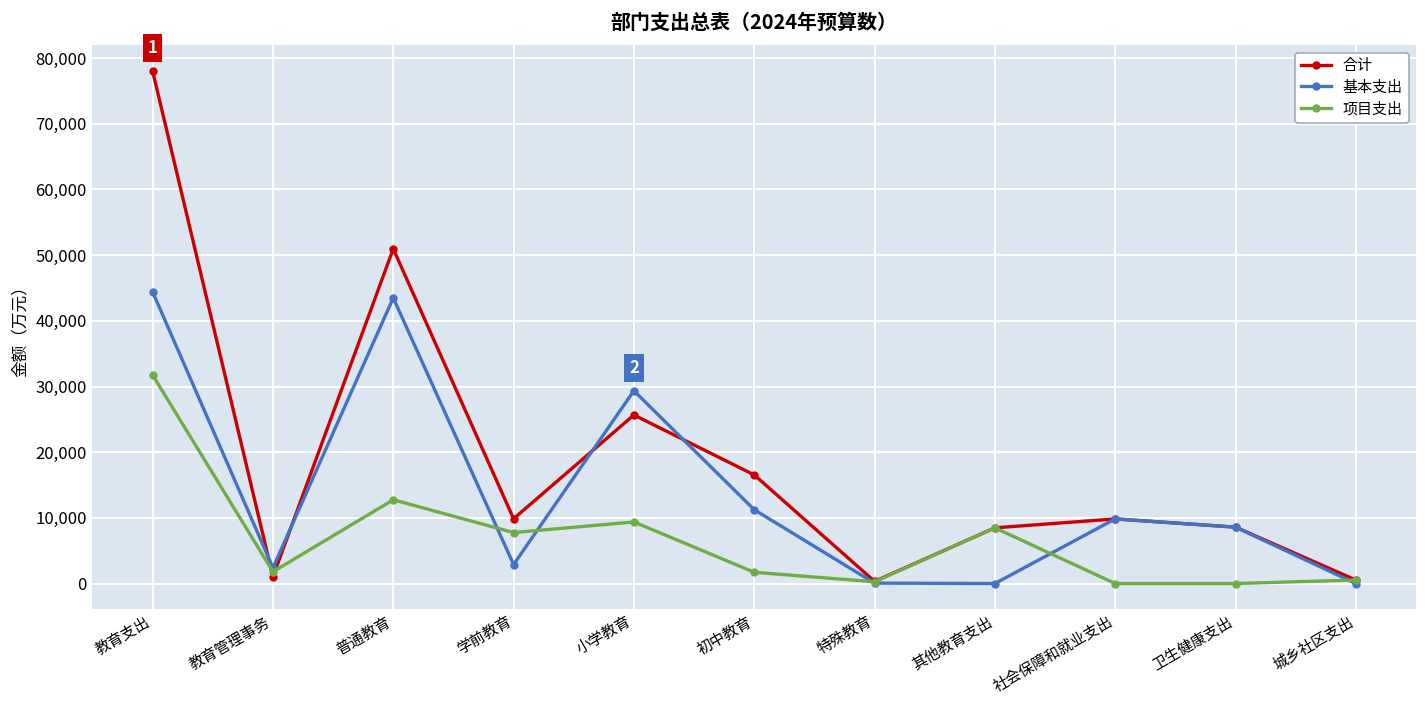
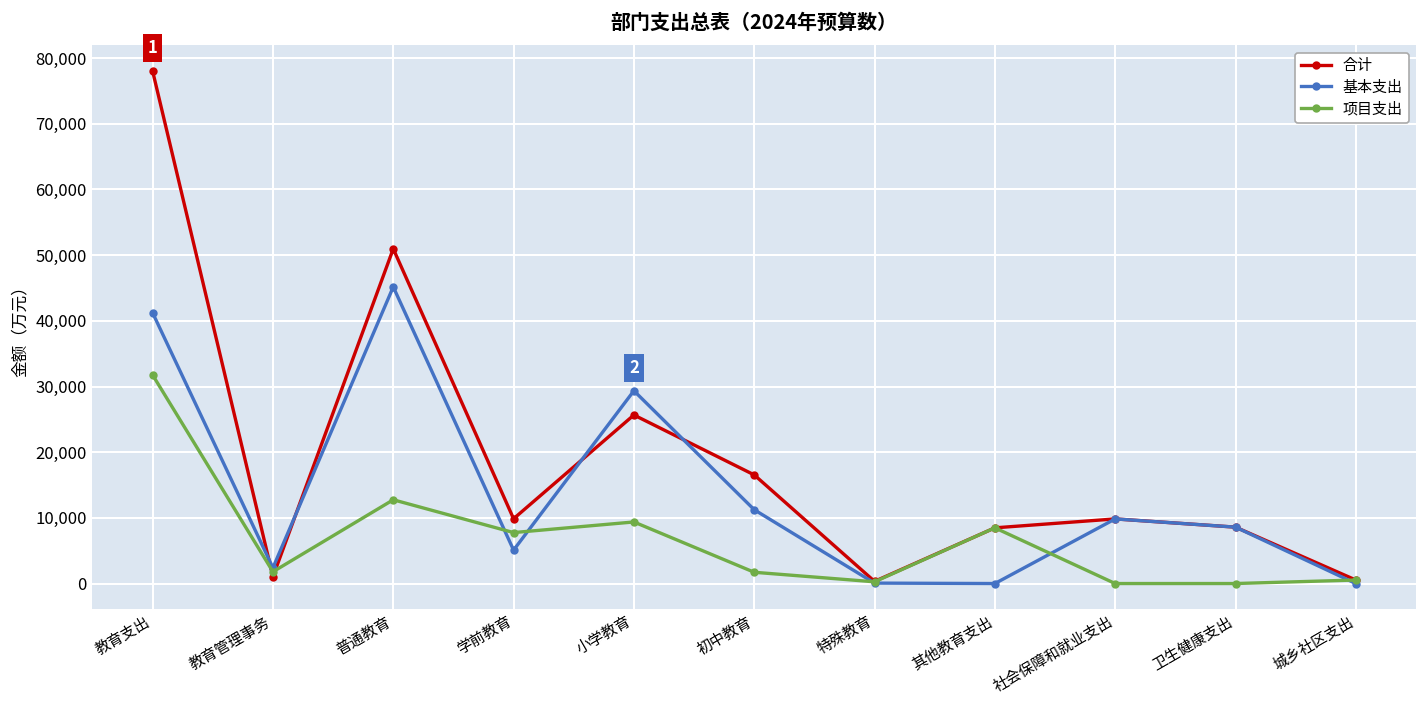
  {
    "合计": {
      "教育管理事务": "1,000",
      "普通教育": "51,000",
      "学前教育": "10,000",
      "小学教育": "26,000",
      "初中教育": "17,000"
    },
    "基本支出": {
-     "教育支出": "44,000",
+     "教育支出": "41,000",
      "教育管理事务": "2,000",
-     "普通教育": "43,000",
-     "学前教育": "3,000",
+     "普通教育": "45,000",
+     "学前教育": "5,000",
      "初中教育": "11,000",
      "其他教育支出": "0",
      "城乡社区支出": "0"
    },
    "项目支出": {
      "教育支出": "32,000",
      "教育管理事务": "2,000",
      "普通教育": "13,000",
      "学前教育": "8,000",
      "小学教育": "9,000",
      "初中教育": "2,000",
      "社会保障和就业支出": "0",
      "卫生健康支出": "0"
    }
  }
